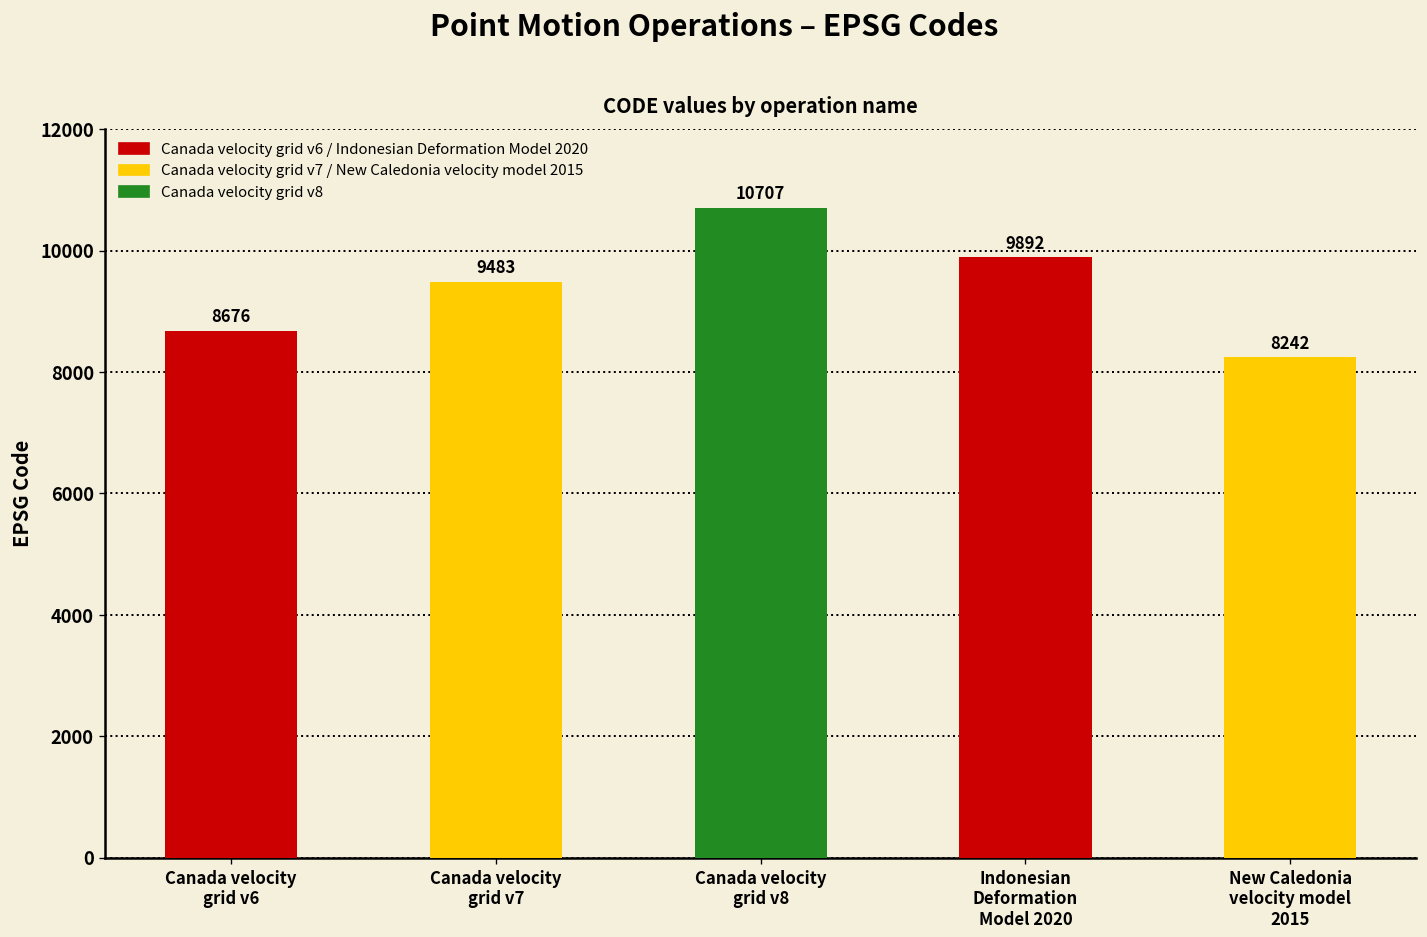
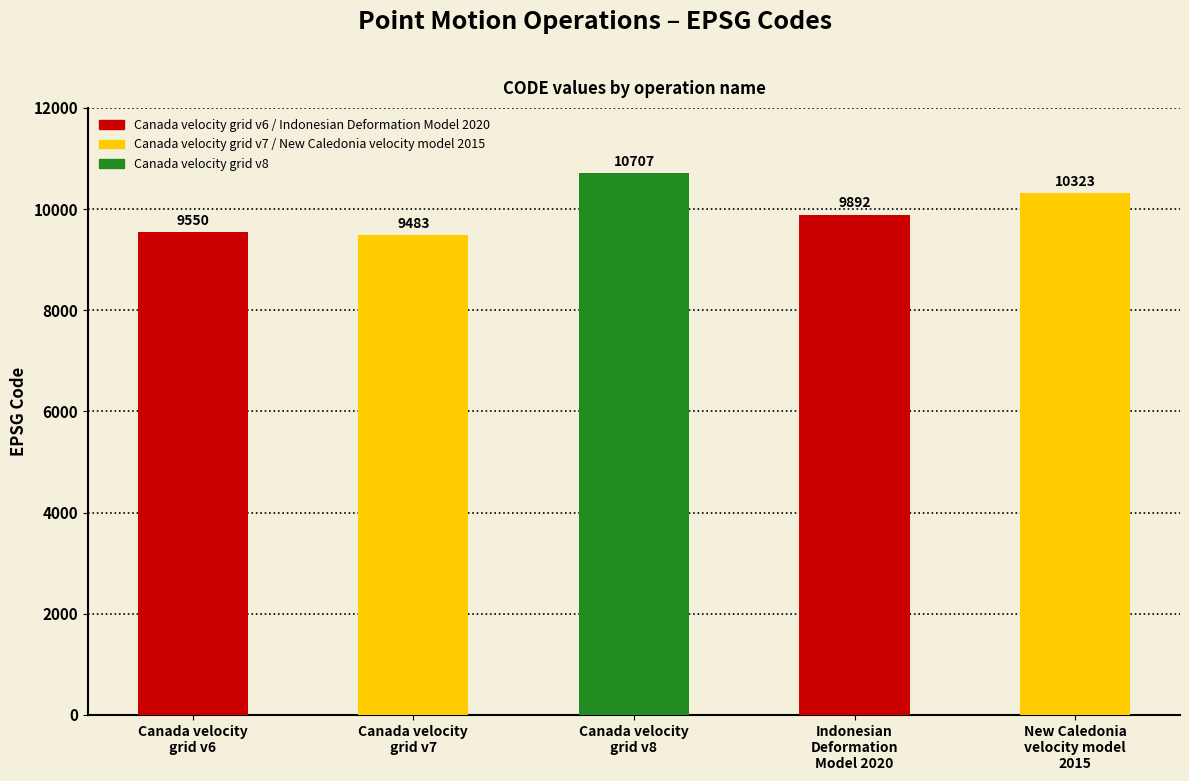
  {
-   "Canada velocity grid v6": 8676,
+   "Canada velocity grid v6": 9550,
    "Canada velocity grid v7": 9483,
    "Canada velocity grid v8": 10707,
    "Indonesian Deformation Model 2020": 9892,
-   "New Caledonia velocity model 2015": 8242
+   "New Caledonia velocity model 2015": 10323
  }
